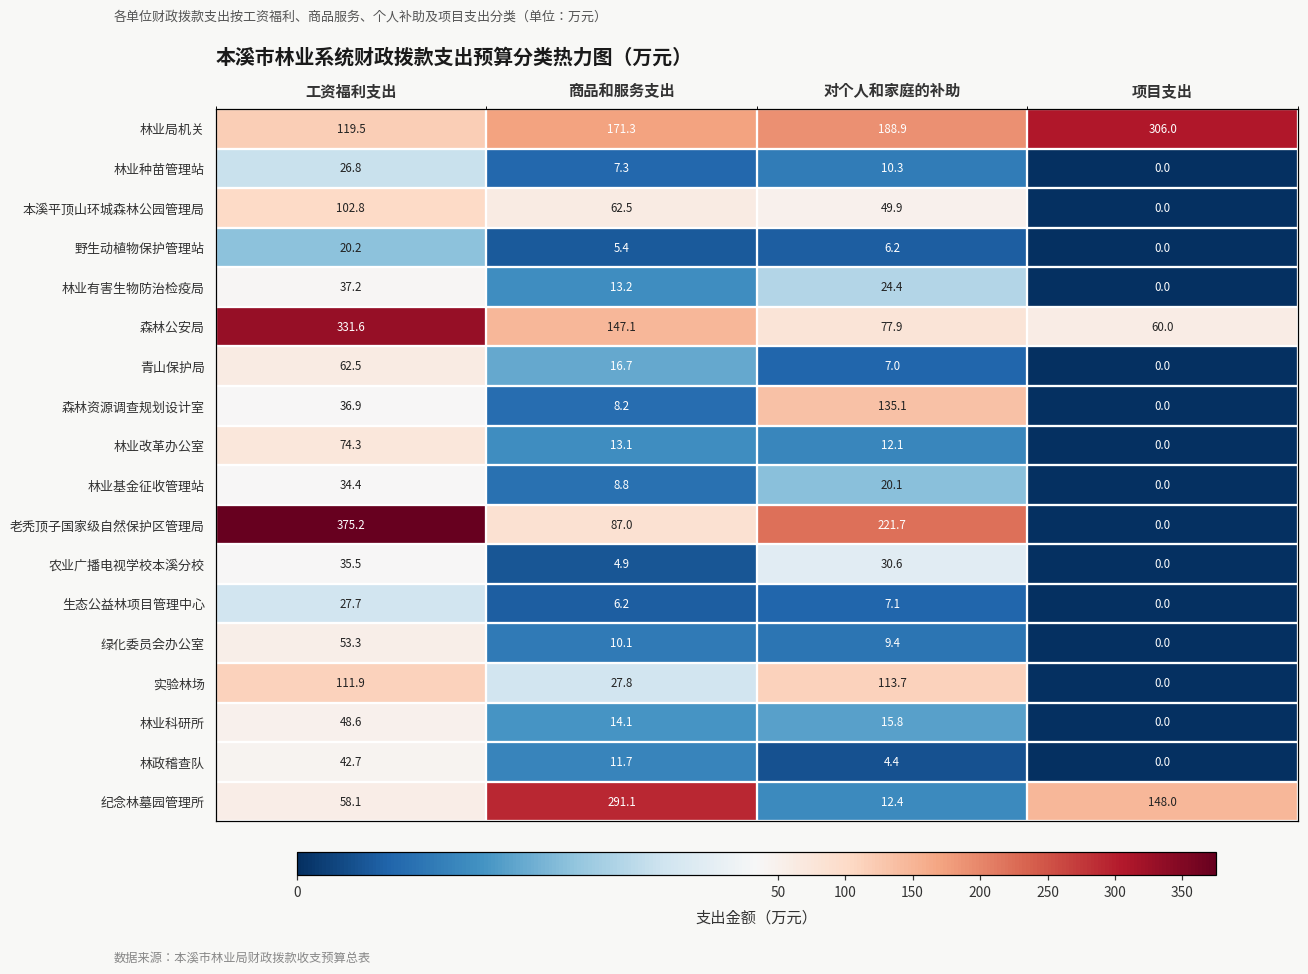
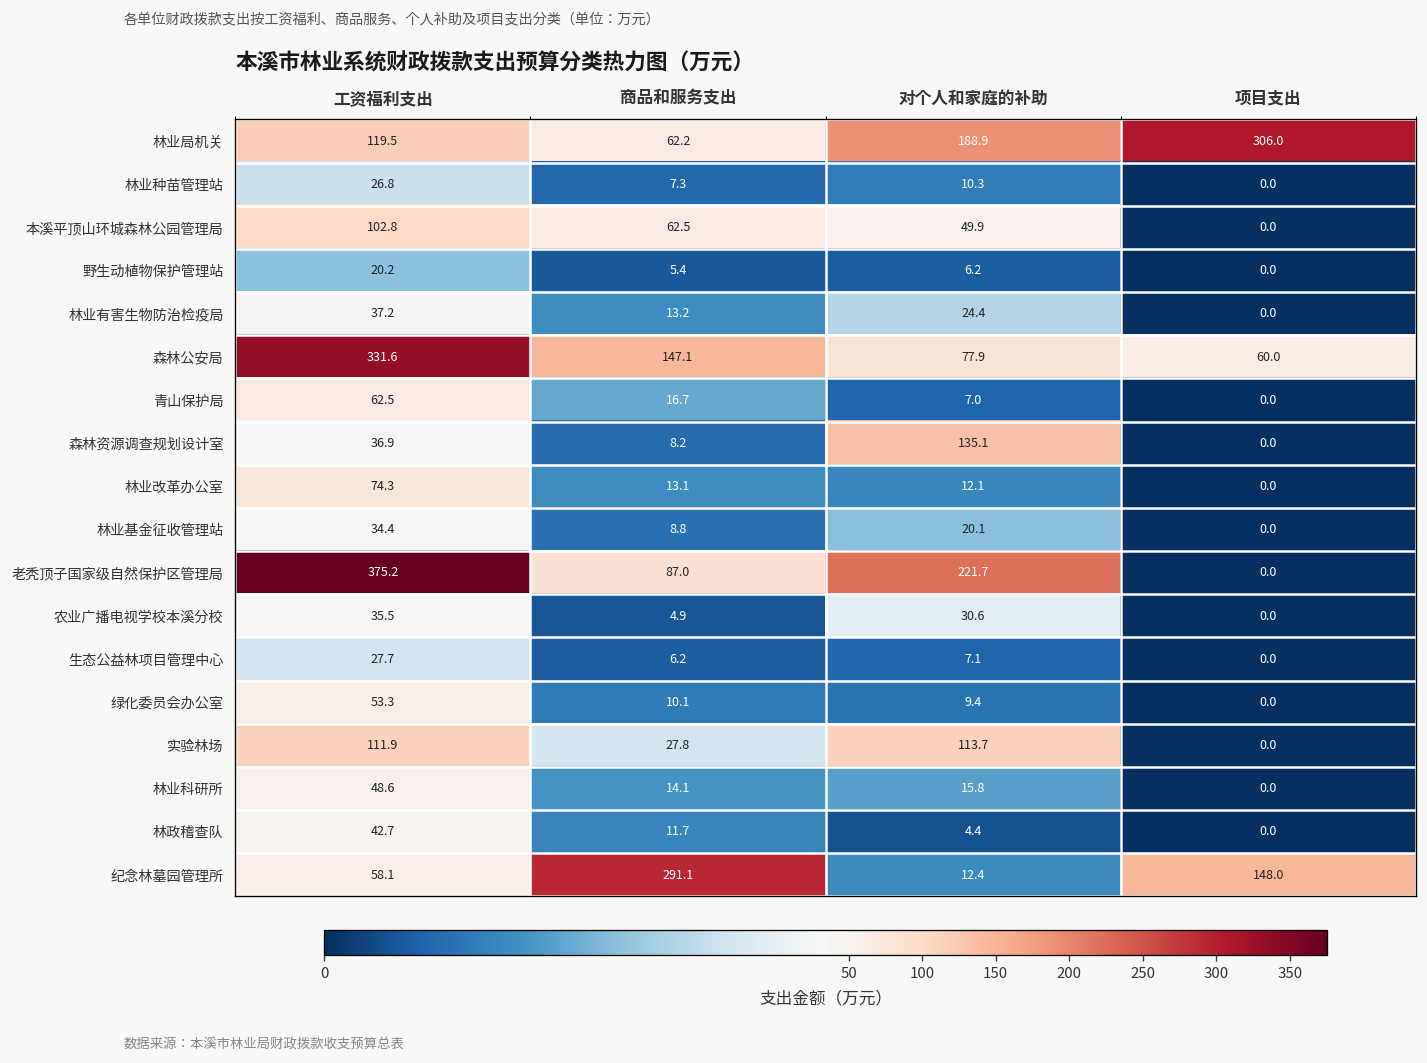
  {
    "林业局机关": {
      "工资福利支出": 119.5,
-     "商品和服务支出": 171.3,
+     "商品和服务支出": 62.2,
      "对个人和家庭的补助": 188.9,
      "项目支出": 306.0
    },
    "林业种苗管理站": {
      "工资福利支出": 26.8,
      "商品和服务支出": 7.3,
      "对个人和家庭的补助": 10.3,
      "项目支出": 0.0
    },
    "本溪平顶山环城森林公园管理局": {
      "工资福利支出": 102.8,
      "商品和服务支出": 62.5,
      "对个人和家庭的补助": 49.9,
      "项目支出": 0.0
    },
    "野生动植物保护管理站": {
      "工资福利支出": 20.2,
      "商品和服务支出": 5.4,
      "对个人和家庭的补助": 6.2,
      "项目支出": 0.0
    },
    "林业有害生物防治检疫局": {
      "工资福利支出": 37.2,
      "商品和服务支出": 13.2,
      "对个人和家庭的补助": 24.4,
      "项目支出": 0.0
    },
    "森林公安局": {
      "工资福利支出": 331.6,
      "商品和服务支出": 147.1,
      "对个人和家庭的补助": 77.9,
      "项目支出": 60.0
    },
    "青山保护局": {
      "工资福利支出": 62.5,
      "商品和服务支出": 16.7,
      "对个人和家庭的补助": 7.0,
      "项目支出": 0.0
    },
    "森林资源调查规划设计室": {
      "工资福利支出": 36.9,
      "商品和服务支出": 8.2,
      "对个人和家庭的补助": 135.1,
      "项目支出": 0.0
    },
    "林业改革办公室": {
      "工资福利支出": 74.3,
      "商品和服务支出": 13.1,
      "对个人和家庭的补助": 12.1,
      "项目支出": 0.0
    },
    "林业基金征收管理站": {
      "工资福利支出": 34.4,
      "商品和服务支出": 8.8,
      "对个人和家庭的补助": 20.1,
      "项目支出": 0.0
    },
    "老秃顶子国家级自然保护区管理局": {
      "工资福利支出": 375.2,
      "商品和服务支出": 87.0,
      "对个人和家庭的补助": 221.7,
      "项目支出": 0.0
    },
    "农业广播电视学校本溪分校": {
      "工资福利支出": 35.5,
      "商品和服务支出": 4.9,
      "对个人和家庭的补助": 30.6,
      "项目支出": 0.0
    },
    "生态公益林项目管理中心": {
      "工资福利支出": 27.7,
      "商品和服务支出": 6.2,
      "对个人和家庭的补助": 7.1,
      "项目支出": 0.0
    },
    "绿化委员会办公室": {
      "工资福利支出": 53.3,
      "商品和服务支出": 10.1,
      "对个人和家庭的补助": 9.4,
      "项目支出": 0.0
    },
    "实验林场": {
      "工资福利支出": 111.9,
      "商品和服务支出": 27.8,
      "对个人和家庭的补助": 113.7,
      "项目支出": 0.0
    },
    "林业科研所": {
      "工资福利支出": 48.6,
      "商品和服务支出": 14.1,
      "对个人和家庭的补助": 15.8,
      "项目支出": 0.0
    },
    "林政稽查队": {
      "工资福利支出": 42.7,
      "商品和服务支出": 11.7,
      "对个人和家庭的补助": 4.4,
      "项目支出": 0.0
    },
    "纪念林墓园管理所": {
      "工资福利支出": 58.1,
      "商品和服务支出": 291.1,
      "对个人和家庭的补助": 12.4,
      "项目支出": 148.0
    }
  }
